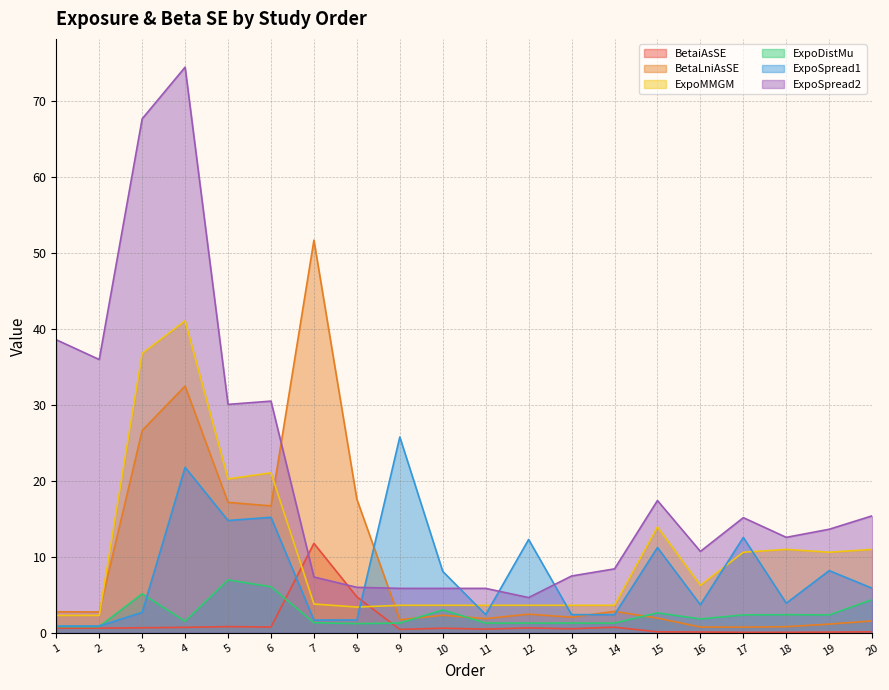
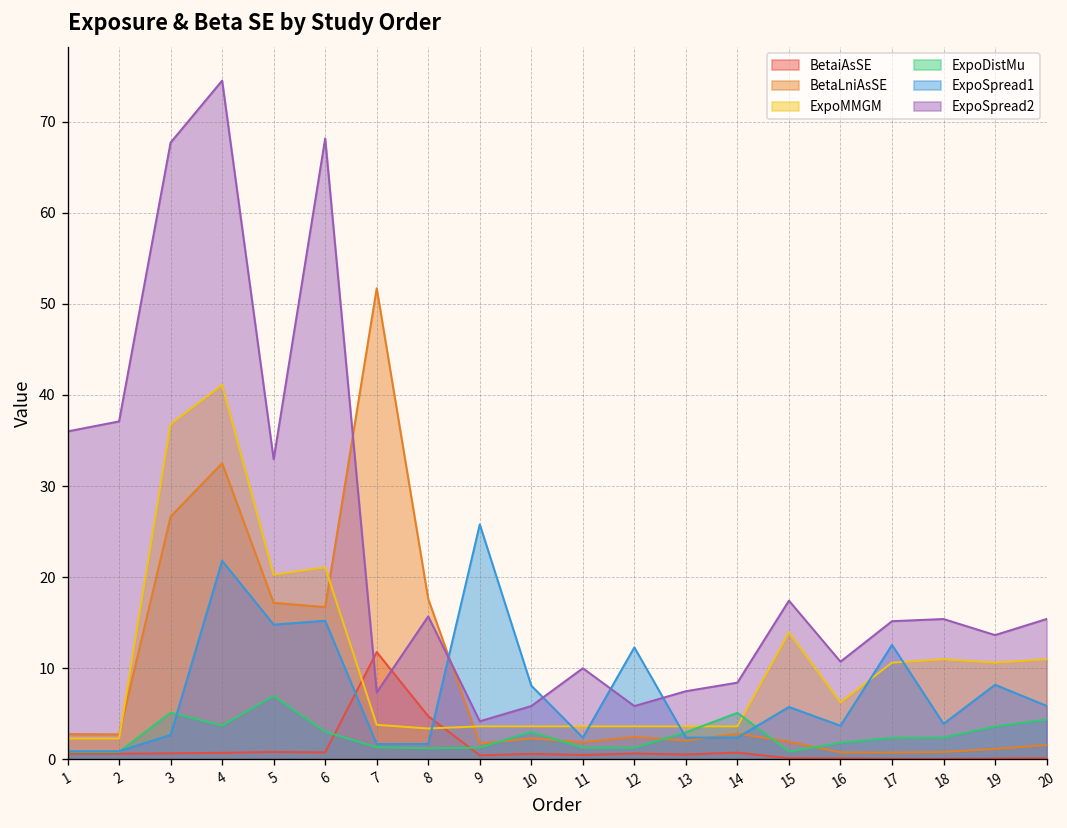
  {
    "ExpoDistMu": {
      "3": 5,
-     "4": 2,
+     "4": 4,
      "5": 7,
-     "6": 6,
+     "6": 3,
      "7": 1,
      "8": 1,
      "9": 1,
      "10": 3,
      "11": 1,
      "12": 1,
-     "13": 1,
-     "14": 1,
-     "15": 3,
+     "13": 3,
+     "14": 5,
+     "15": 1,
      "16": 2,
      "17": 2,
      "18": 2,
-     "19": 2,
+     "19": 4,
      "20": 4
    },
    "ExpoSpread1": {
      "3": 3,
      "4": 22,
      "5": 15,
      "6": 15,
      "7": 2,
      "8": 2,
      "9": 26,
      "10": 8,
      "11": 2,
      "12": 12,
      "14": 2,
-     "15": 11,
+     "15": 6,
      "16": 4,
      "17": 13,
      "18": 4,
      "19": 8,
      "20": 6
    },
    "ExpoSpread2": {
-     "1": 39,
-     "2": 36,
+     "1": 36,
+     "2": 37,
      "3": 68,
      "4": 75,
-     "5": 30,
-     "6": 31,
+     "5": 33,
+     "6": 68,
      "7": 7,
-     "8": 6,
-     "9": 6,
+     "8": 16,
+     "9": 4,
      "10": 6,
-     "11": 6,
-     "12": 5,
+     "11": 10,
+     "12": 6,
      "13": 7,
      "14": 8,
      "15": 17,
      "16": 11,
      "17": 15,
-     "18": 13,
+     "18": 15,
      "19": 14,
      "20": 15
    }
  }
